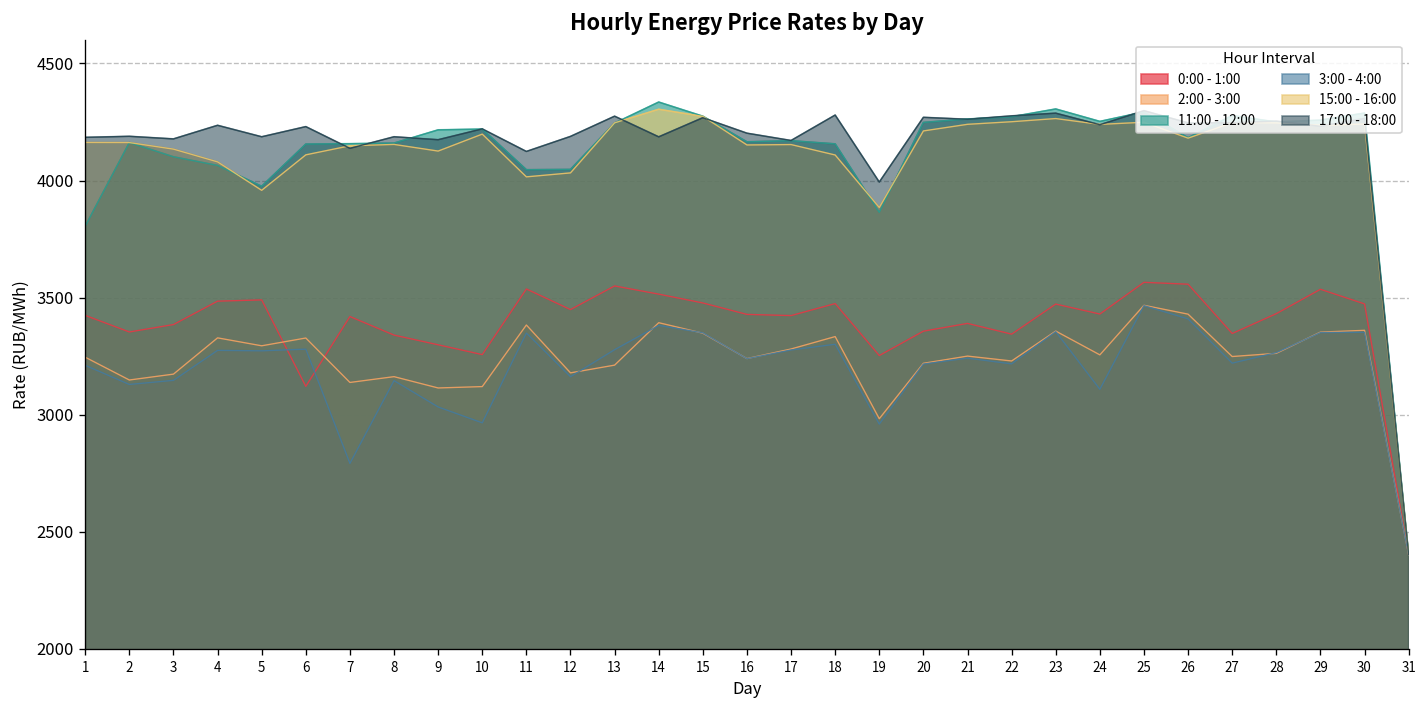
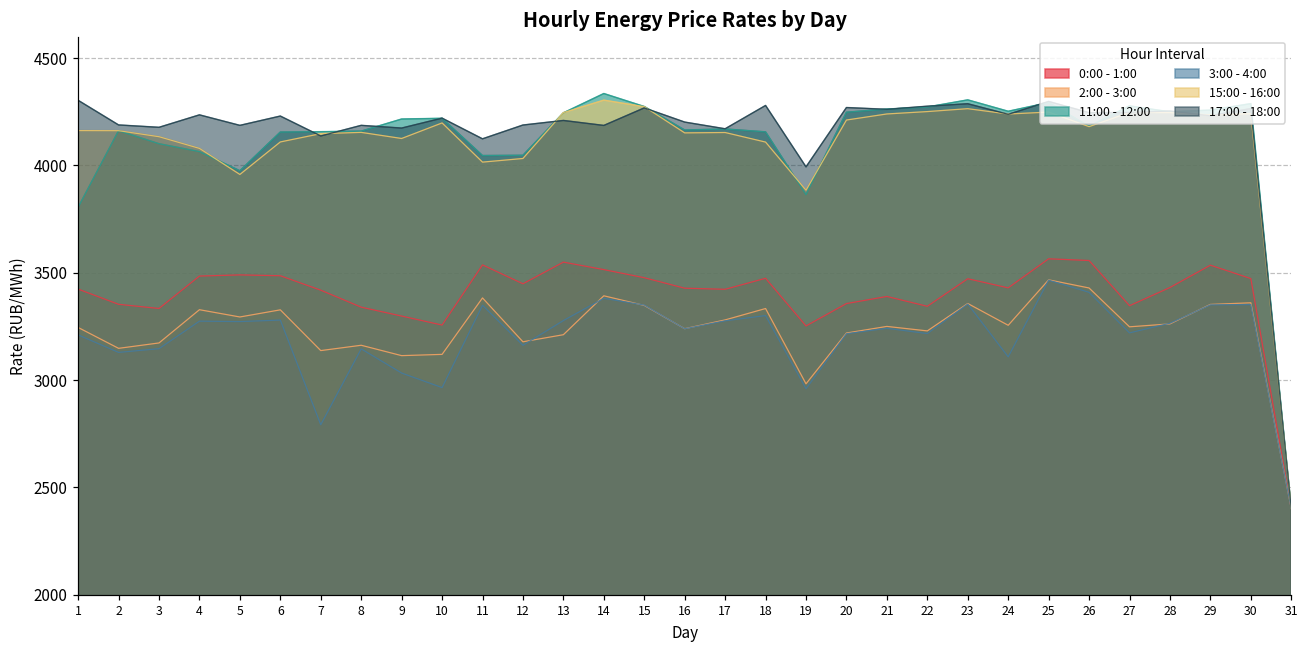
  {
    "0:00 - 1:00": {
      "1": 3420,
      "2": 3350,
-     "3": 3380,
+     "3": 3330,
      "4": 3480,
      "5": 3490,
-     "6": 3120,
+     "6": 3490,
      "7": 3420,
      "8": 3340,
      "9": 3300,
      "10": 3260,
      "11": 3540,
      "12": 3450,
      "13": 3550,
      "14": 3510,
      "15": 3480,
      "16": 3430,
      "17": 3420,
      "18": 3470,
      "19": 3250,
      "20": 3360,
      "21": 3390,
      "22": 3340,
      "23": 3470,
      "24": 3430,
      "25": 3570,
      "26": 3560,
      "27": 3350,
      "28": 3430,
      "29": 3540,
      "30": 3470
    },
    "17:00 - 18:00": {
-     "1": 4180,
+     "1": 4300,
      "2": 4190,
      "3": 4180,
      "4": 4240,
      "5": 4190,
      "6": 4230,
      "8": 4190,
      "9": 4170,
      "11": 4120,
      "12": 4190,
-     "13": 4270,
+     "13": 4210,
      "14": 4190,
      "16": 4200,
      "18": 4280,
      "19": 3990,
      "20": 4270,
      "23": 4290
    }
  }
